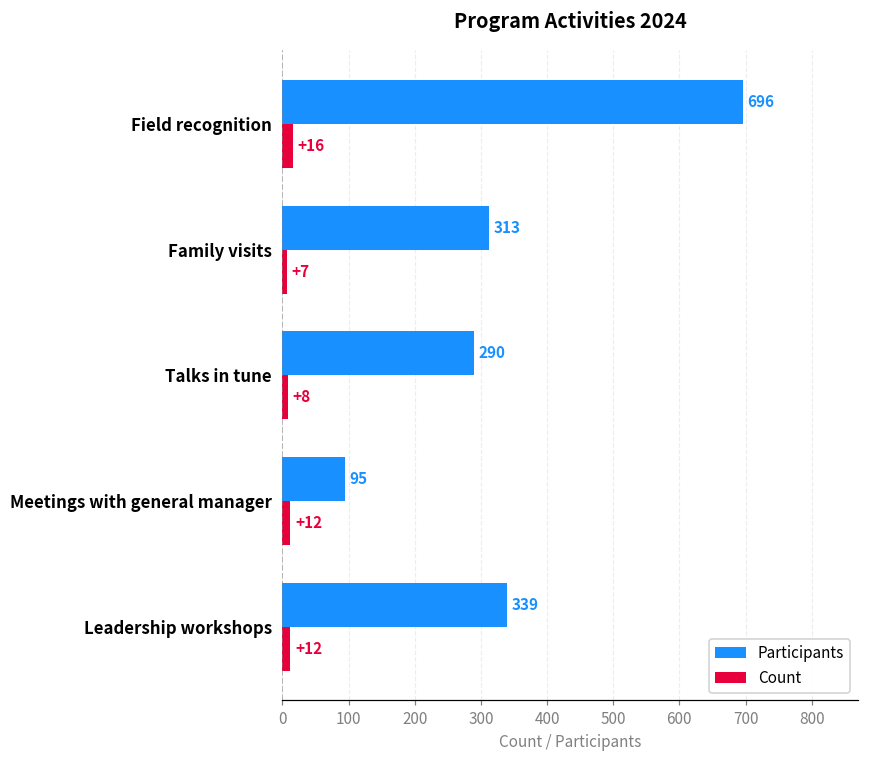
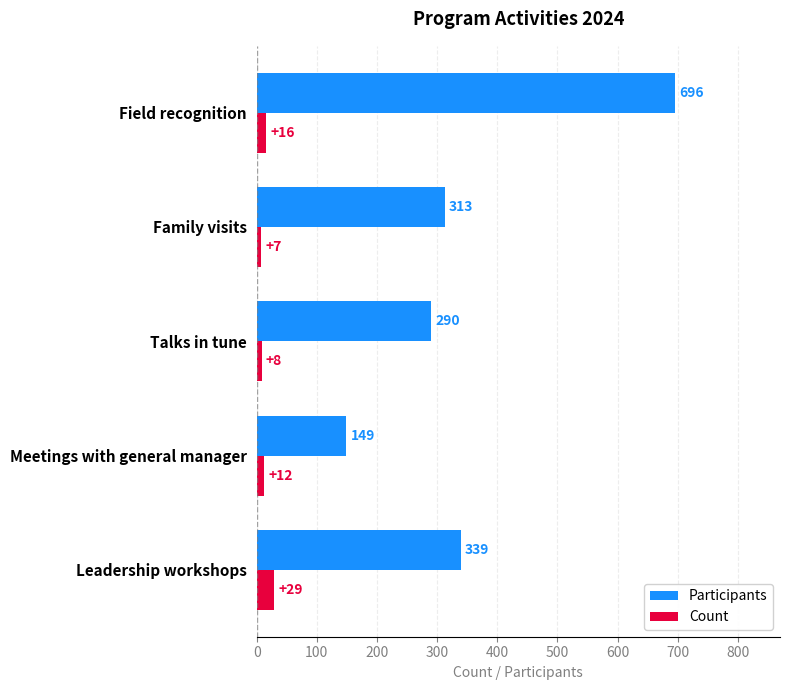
  {
    "Participants": {
      "Field recognition": "696",
      "Family visits": "313",
      "Talks in tune": "290",
-     "Meetings with general manager": "95",
+     "Meetings with general manager": "149",
      "Leadership workshops": "339"
    },
    "Count": {
      "Field recognition": "+16",
      "Family visits": "+7",
      "Talks in tune": "+8",
      "Meetings with general manager": "+12",
-     "Leadership workshops": "+12"
+     "Leadership workshops": "+29"
    }
  }
